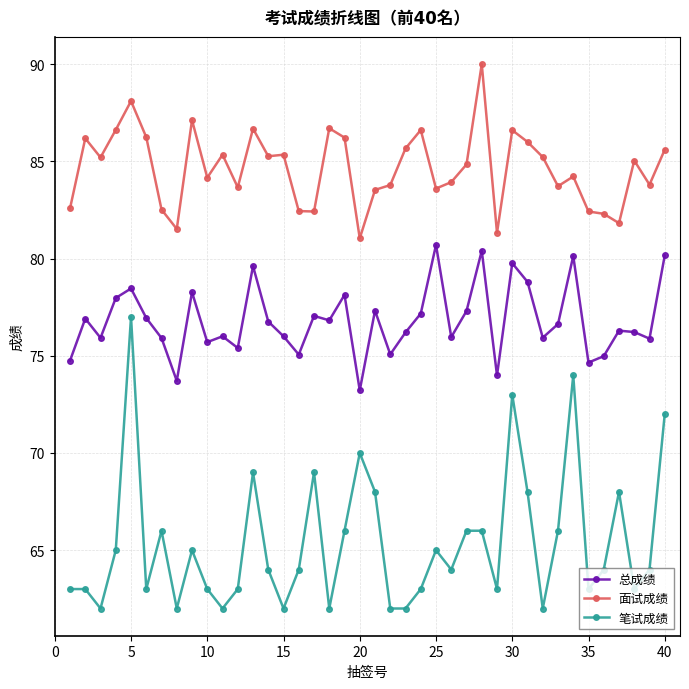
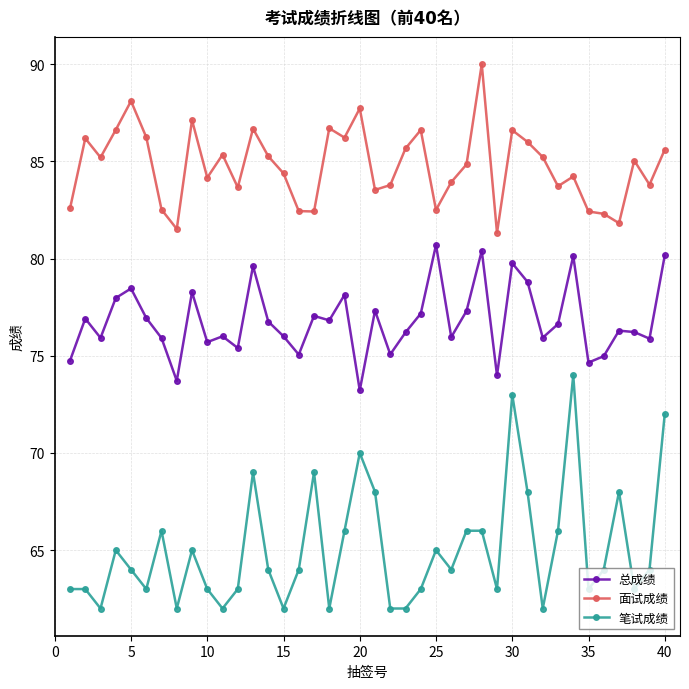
  {
    "总成绩": {
      "5": 78.5,
      "10": 75.7,
      "15": 76.0,
      "20": 73.2,
      "25": 80.7,
      "30": 79.8,
      "35": 74.7,
      "40": 80.2
    },
    "面试成绩": {
      "5": 88.1,
      "10": 84.2,
-     "15": 85.3,
-     "20": 81.0,
-     "25": 83.6,
+     "15": 84.4,
+     "20": 87.7,
+     "25": 82.5,
      "30": 86.6,
      "35": 82.4,
      "40": 85.6
    },
    "笔试成绩": {
-     "5": 77,
+     "5": 64,
      "10": 63,
      "15": 62,
      "20": 70,
      "25": 65,
      "30": 73,
      "40": 72
    }
  }
